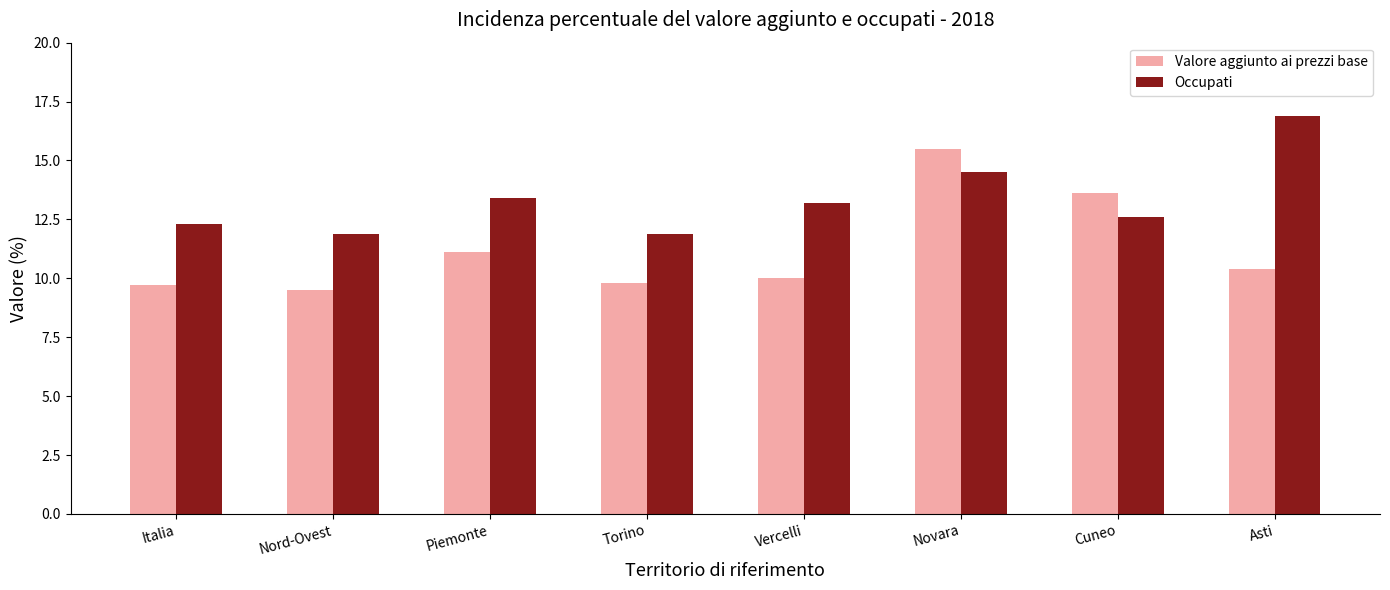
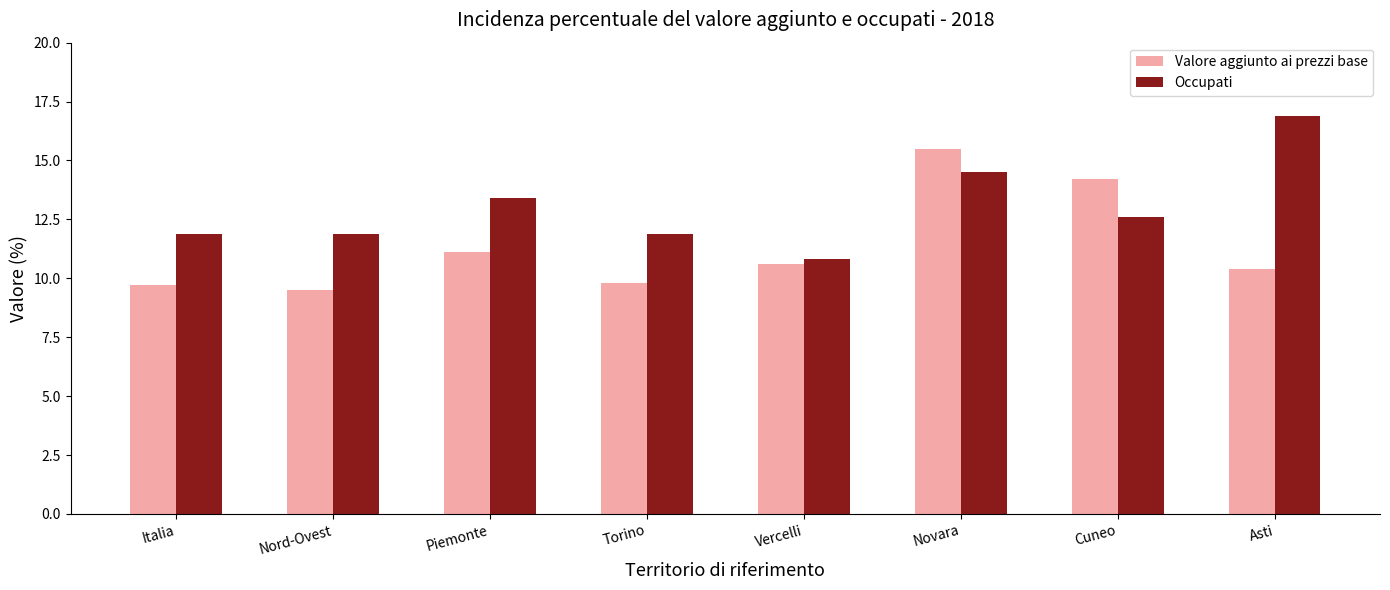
  {
    "Valore aggiunto ai prezzi base": {
      "Italia": 9.7,
      "Nord-Ovest": 9.5,
      "Piemonte": 11.1,
      "Torino": 9.8,
-     "Vercelli": 10.0,
+     "Vercelli": 10.6,
      "Novara": 15.5,
-     "Cuneo": 13.6,
+     "Cuneo": 14.2,
      "Asti": 10.4
    },
    "Occupati": {
-     "Italia": 12.3,
+     "Italia": 11.9,
      "Nord-Ovest": 11.9,
      "Piemonte": 13.4,
      "Torino": 11.9,
-     "Vercelli": 13.2,
+     "Vercelli": 10.8,
      "Novara": 14.5,
      "Cuneo": 12.6,
      "Asti": 16.9
    }
  }
